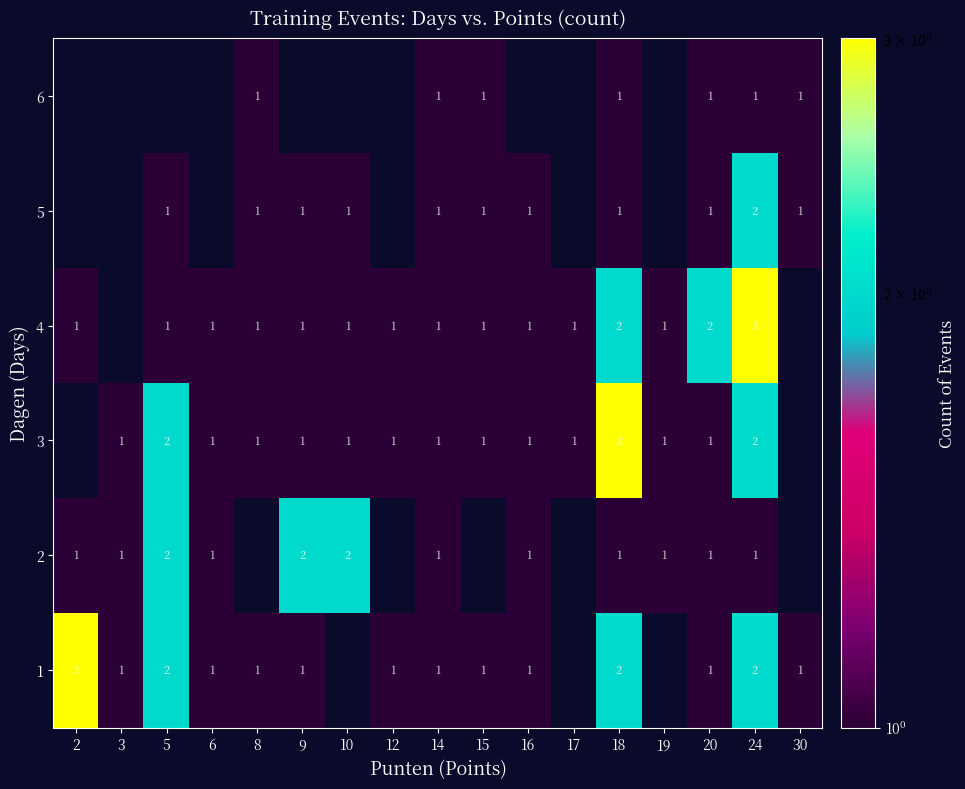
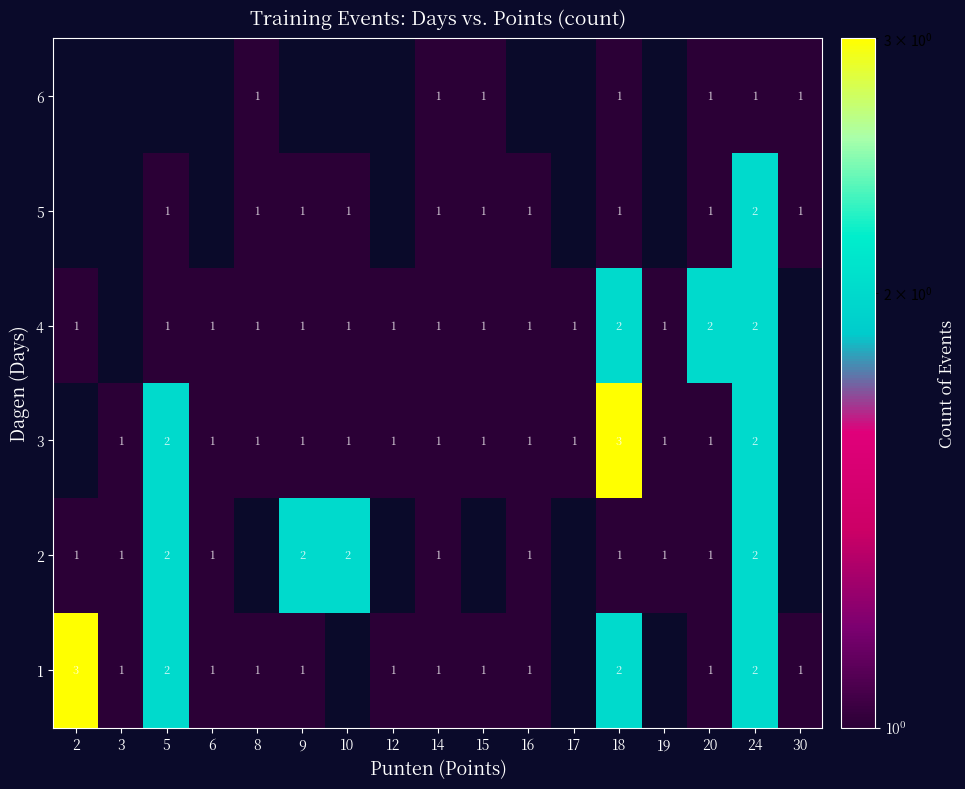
  {
    "6": {
      "8": 1,
      "14": 1,
      "15": 1,
      "18": 1,
      "20": 1,
      "24": 1,
      "30": 1
    },
    "5": {
      "5": 1,
      "8": 1,
      "9": 1,
      "10": 1,
      "14": 1,
      "15": 1,
      "16": 1,
      "18": 1,
      "20": 1,
      "24": 2,
      "30": 1
    },
    "4": {
      "2": 1,
      "5": 1,
      "6": 1,
      "8": 1,
      "9": 1,
      "10": 1,
      "12": 1,
      "14": 1,
      "15": 1,
      "16": 1,
      "17": 1,
      "18": 2,
      "19": 1,
      "20": 2,
-     "24": 3
+     "24": 2
    },
    "3": {
      "3": 1,
      "5": 2,
      "6": 1,
      "8": 1,
      "9": 1,
      "10": 1,
      "12": 1,
      "14": 1,
      "15": 1,
      "16": 1,
      "17": 1,
      "18": 3,
      "19": 1,
      "20": 1,
      "24": 2
    },
    "2": {
      "2": 1,
      "3": 1,
      "5": 2,
      "6": 1,
      "9": 2,
      "10": 2,
      "14": 1,
      "16": 1,
      "18": 1,
      "19": 1,
      "20": 1,
-     "24": 1
+     "24": 2
    },
    "1": {
      "2": 3,
      "3": 1,
      "5": 2,
      "6": 1,
      "8": 1,
      "9": 1,
      "12": 1,
      "14": 1,
      "15": 1,
      "16": 1,
      "18": 2,
      "20": 1,
      "24": 2,
      "30": 1
    }
  }
